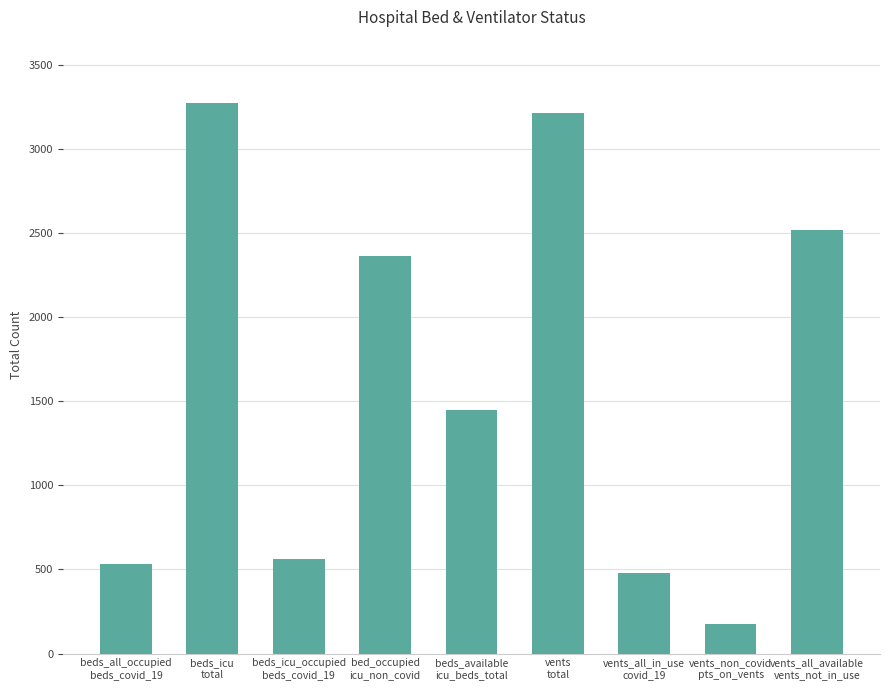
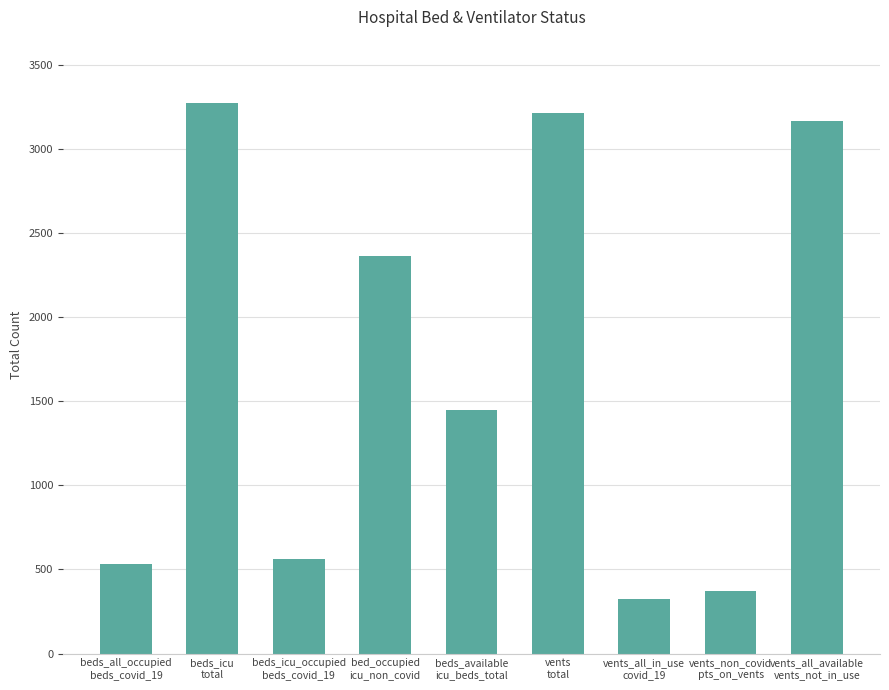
  {
    "beds_all_occupied beds_covid_19": 530,
    "beds_icu total": 3270,
    "beds_icu_occupied beds_covid_19": 560,
    "bed_occupied icu_non_covid": 2360,
    "beds_available icu_beds_total": 1450,
    "vents total": 3220,
-   "vents_all_in_use covid_19": 480,
-   "vents_non_covid pts_on_vents": 170,
-   "vents_all_available vents_not_in_use": 2520
+   "vents_all_in_use covid_19": 330,
+   "vents_non_covid pts_on_vents": 370,
+   "vents_all_available vents_not_in_use": 3170
  }
